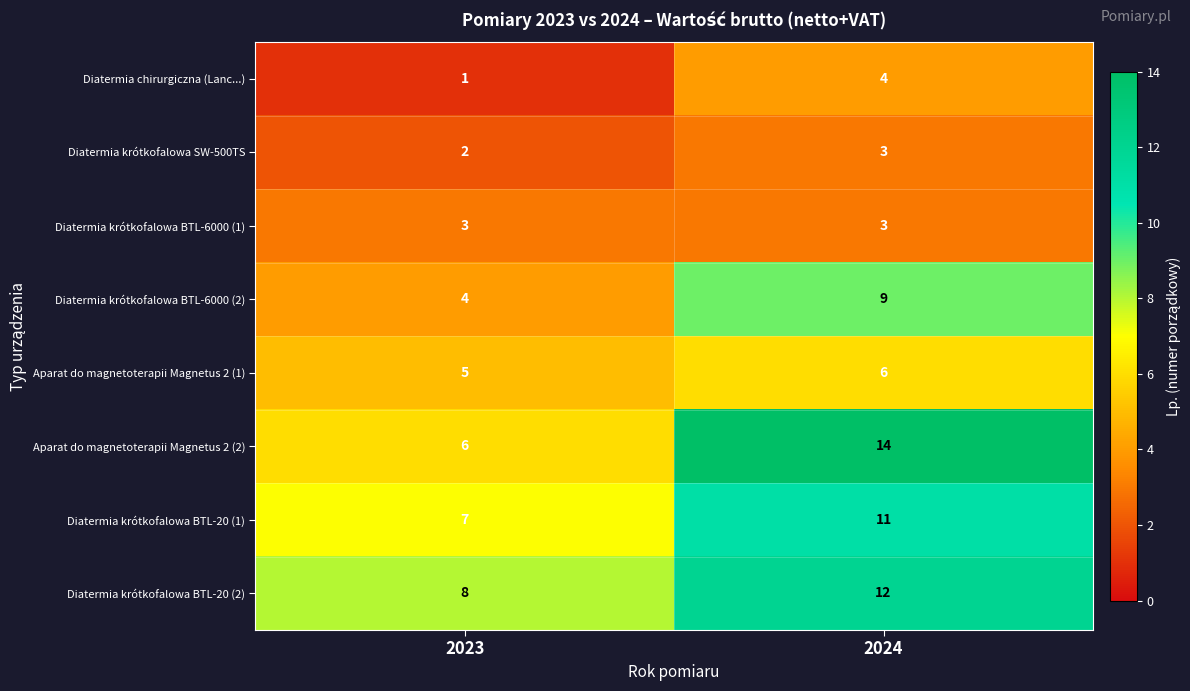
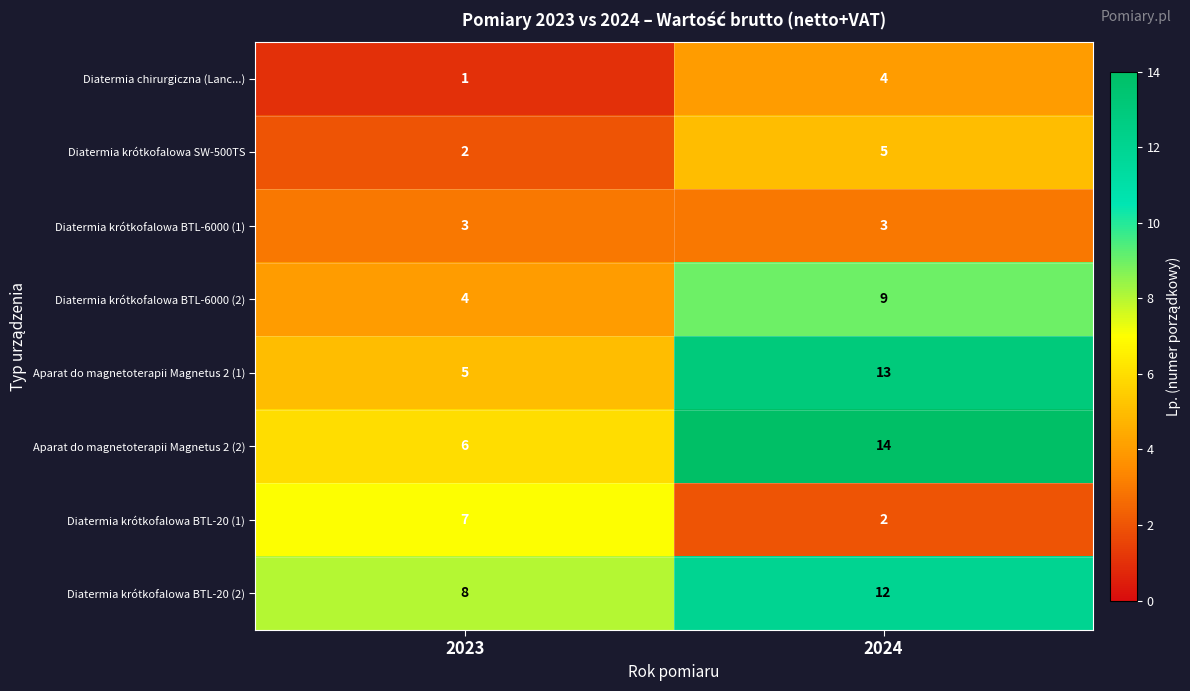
  {
    "Diatermia chirurgiczna (Lanc...)": {
      "2023": 1,
      "2024": 4
    },
    "Diatermia krótkofalowa SW-500TS": {
      "2023": 2,
-     "2024": 3
+     "2024": 5
    },
    "Diatermia krótkofalowa BTL-6000 (1)": {
      "2023": 3,
      "2024": 3
    },
    "Diatermia krótkofalowa BTL-6000 (2)": {
      "2023": 4,
      "2024": 9
    },
    "Aparat do magnetoterapii Magnetus 2 (1)": {
      "2023": 5,
-     "2024": 6
+     "2024": 13
    },
    "Aparat do magnetoterapii Magnetus 2 (2)": {
      "2023": 6,
      "2024": 14
    },
    "Diatermia krótkofalowa BTL-20 (1)": {
      "2023": 7,
-     "2024": 11
+     "2024": 2
    },
    "Diatermia krótkofalowa BTL-20 (2)": {
      "2023": 8,
      "2024": 12
    }
  }
